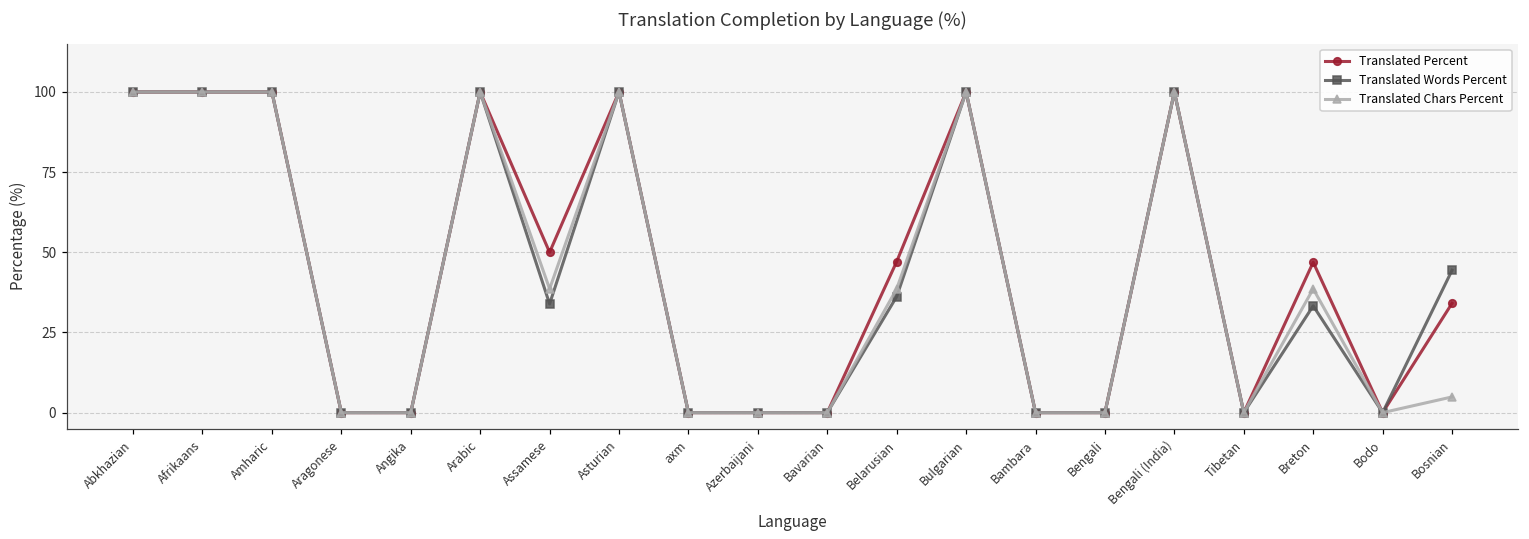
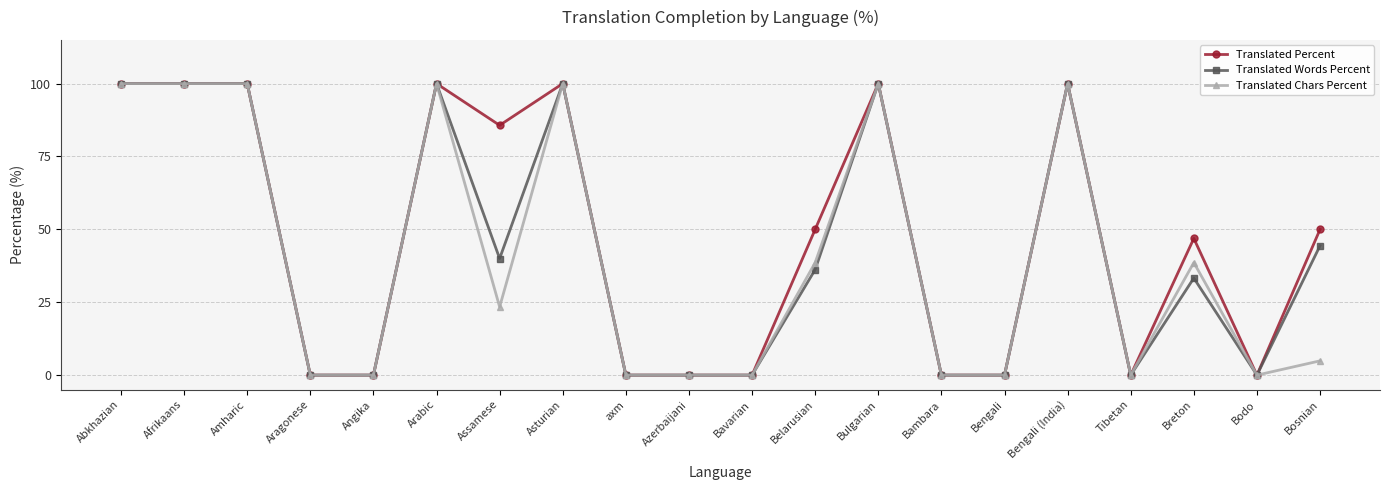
  {
    "Translated Percent": {
-     "Assamese": 50,
-     "Belarusian": 47,
+     "Assamese": 86,
+     "Belarusian": 50,
      "Breton": 47,
-     "Bosnian": 34
+     "Bosnian": 50
    },
    "Translated Words Percent": {
-     "Assamese": 34,
+     "Assamese": 40,
      "Belarusian": 36,
      "Breton": 33,
      "Bosnian": 44
    },
    "Translated Chars Percent": {
-     "Assamese": 39,
+     "Assamese": 23,
      "Belarusian": 39,
      "Breton": 39,
      "Bosnian": 5
    }
  }
